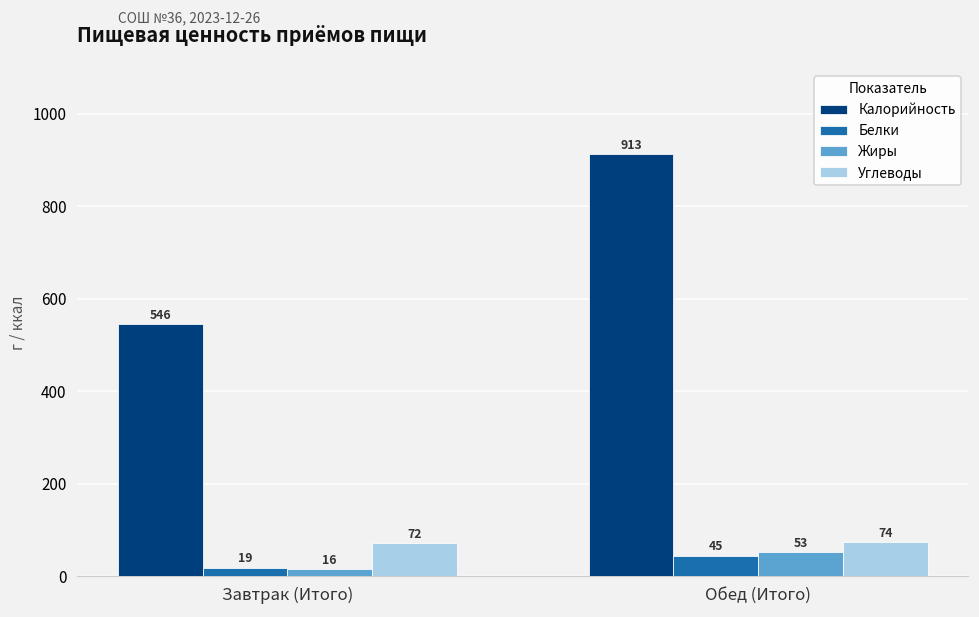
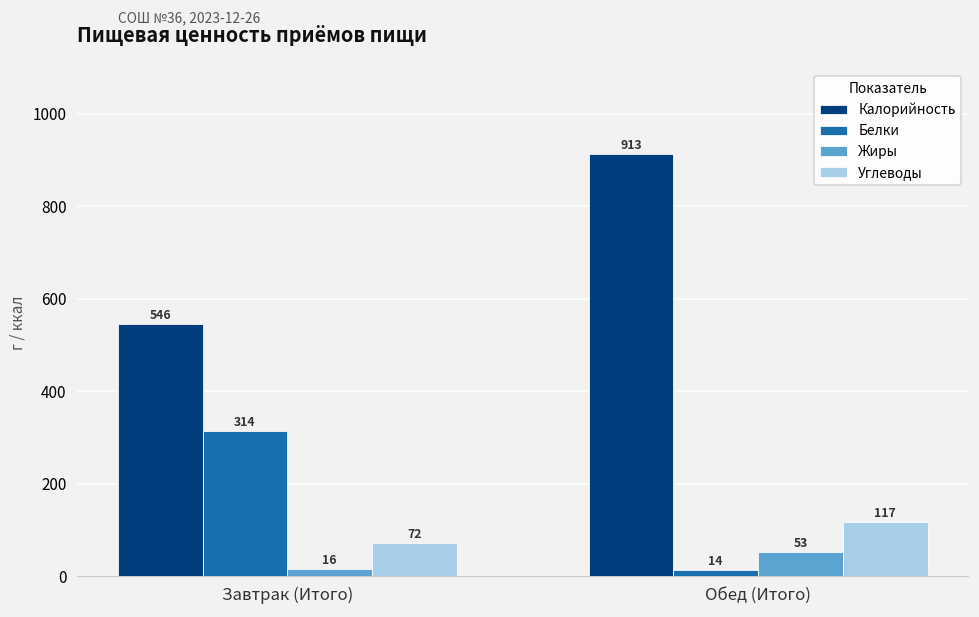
  {
    "Калорийность": {
      "Завтрак (Итого)": 546,
      "Обед (Итого)": 913
    },
    "Белки": {
-     "Завтрак (Итого)": 19,
-     "Обед (Итого)": 45
+     "Завтрак (Итого)": 314,
+     "Обед (Итого)": 14
    },
    "Жиры": {
      "Завтрак (Итого)": 16,
      "Обед (Итого)": 53
    },
    "Углеводы": {
      "Завтрак (Итого)": 72,
-     "Обед (Итого)": 74
+     "Обед (Итого)": 117
    }
  }
